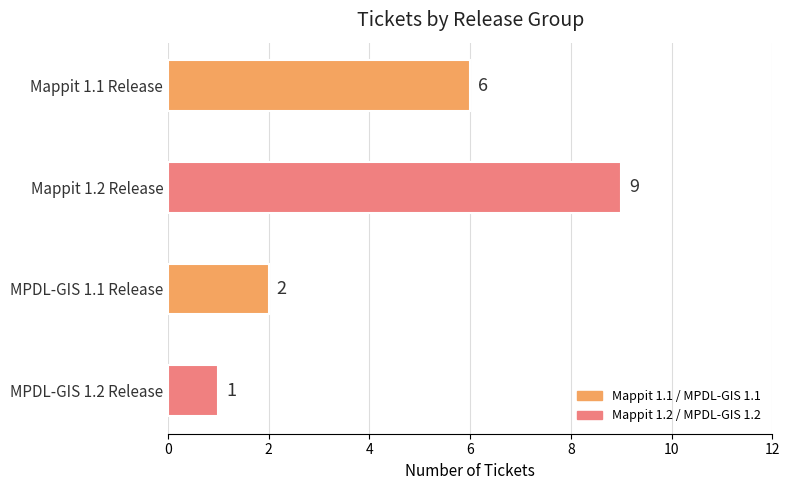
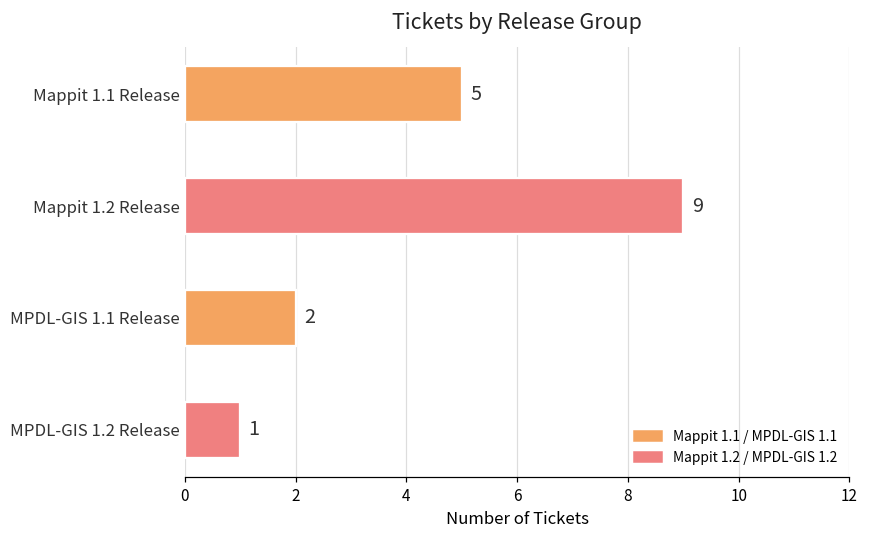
  {
-   "Mappit 1.1 Release": 6,
+   "Mappit 1.1 Release": 5,
    "Mappit 1.2 Release": 9,
    "MPDL-GIS 1.1 Release": 2,
    "MPDL-GIS 1.2 Release": 1
  }
